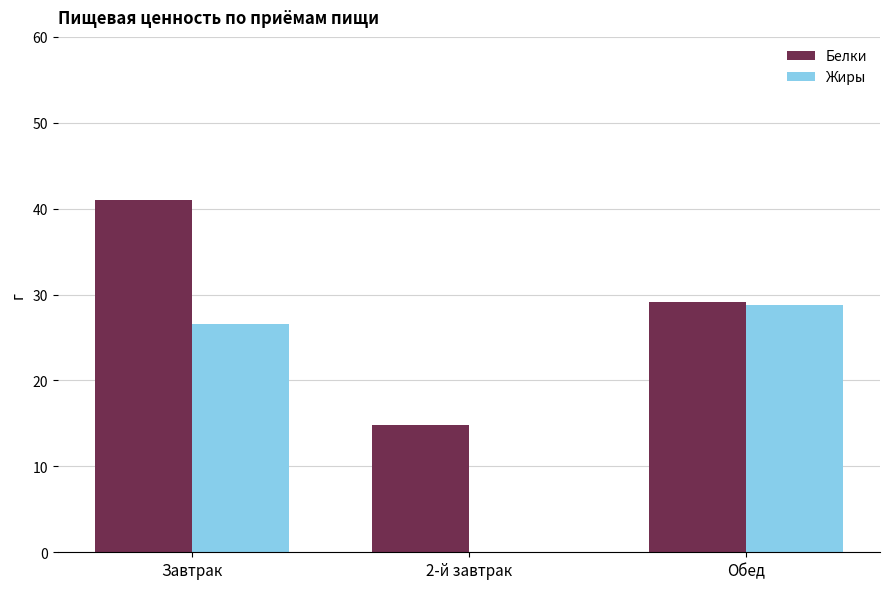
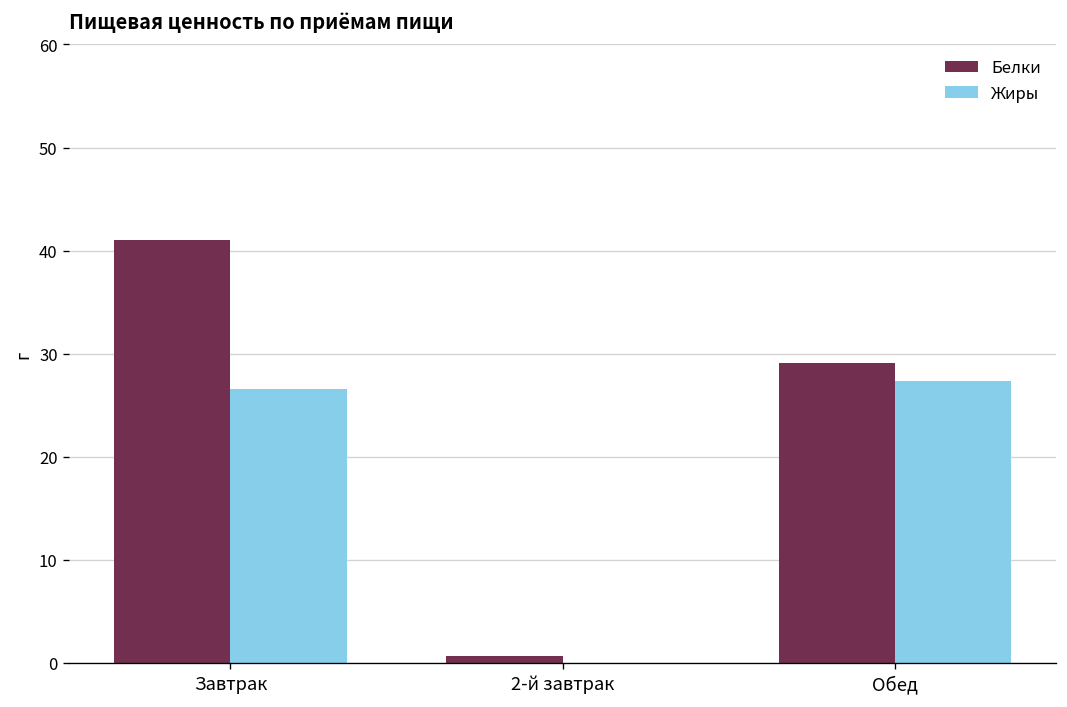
  {
    "Белки": {
      "Завтрак": 41,
-     "2-й завтрак": 15,
+     "2-й завтрак": 1,
      "Обед": 29
    },
    "Жиры": {
      "Завтрак": 27,
      "2-й завтрак": 0,
-     "Обед": 29
+     "Обед": 27
    }
  }
